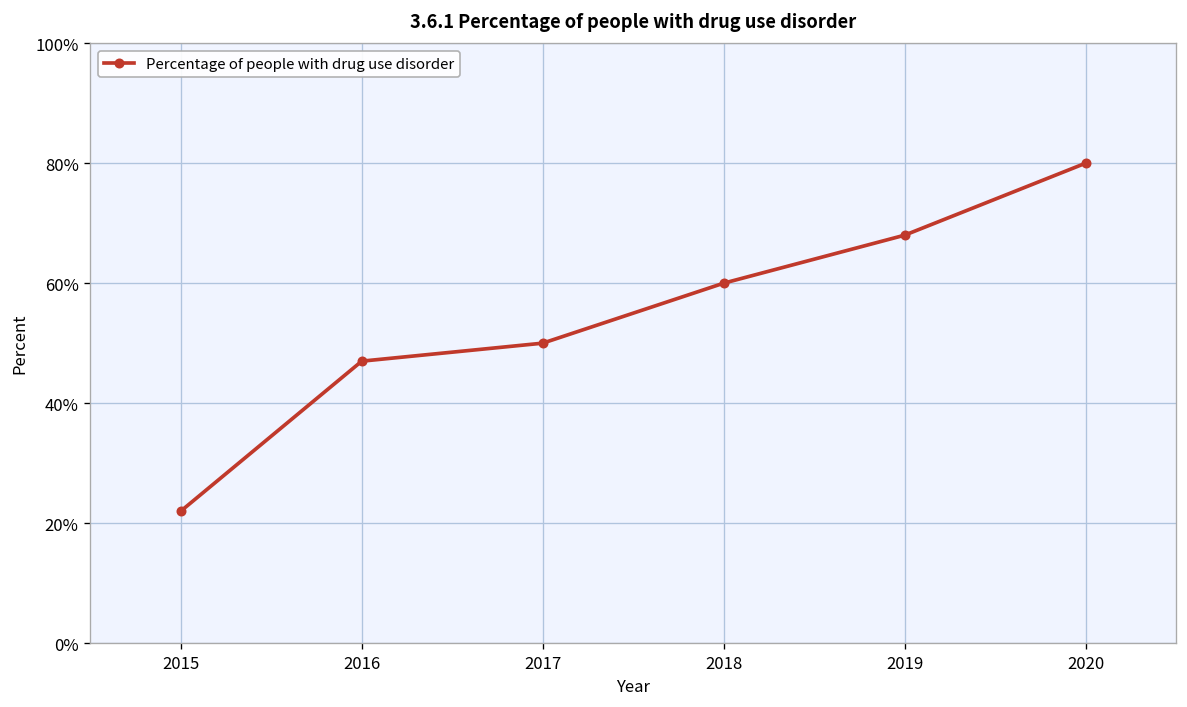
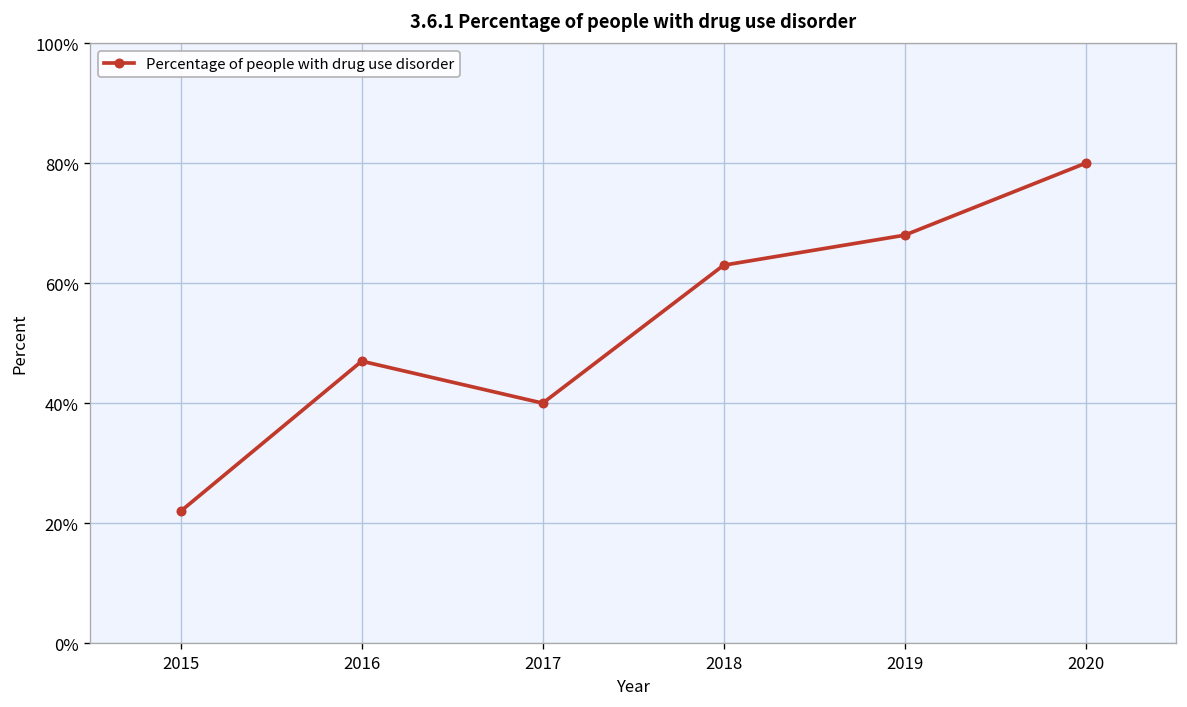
  {
    "2015": "22%",
    "2016": "47%",
-   "2017": "50%",
-   "2018": "60%",
+   "2017": "40%",
+   "2018": "63%",
    "2019": "68%",
    "2020": "80%"
  }
